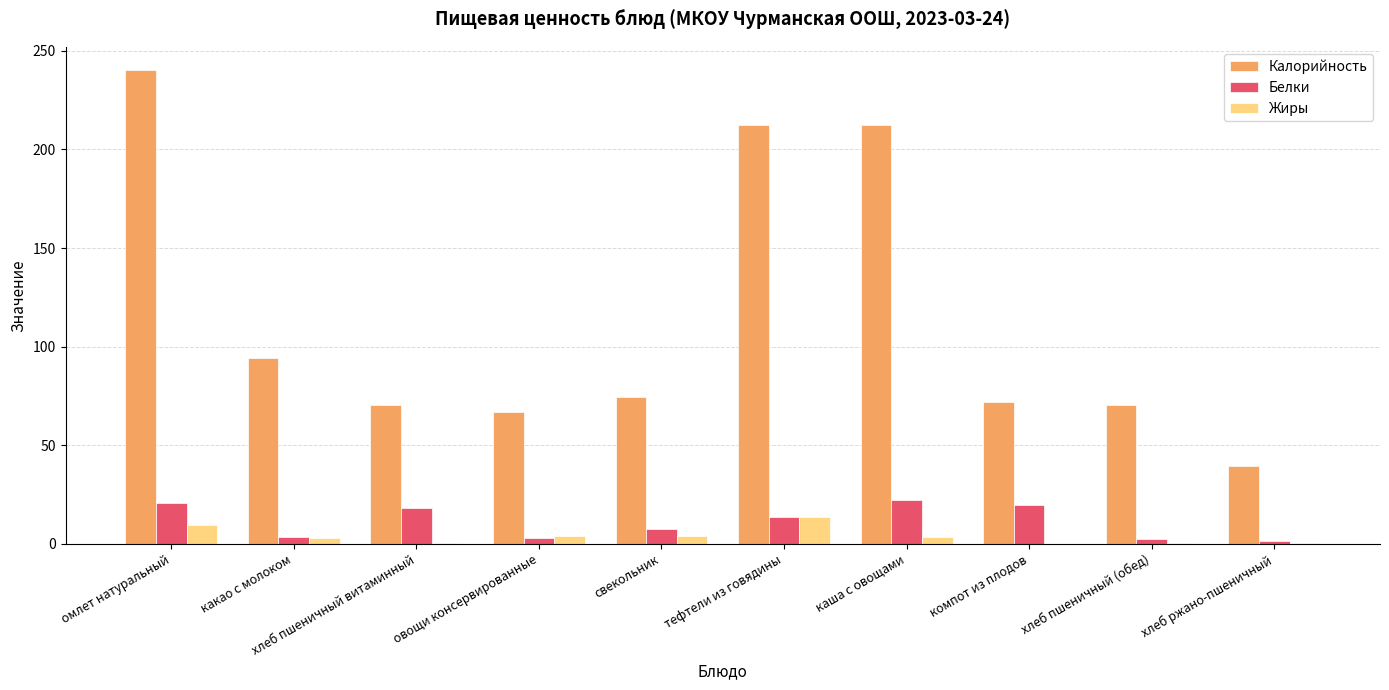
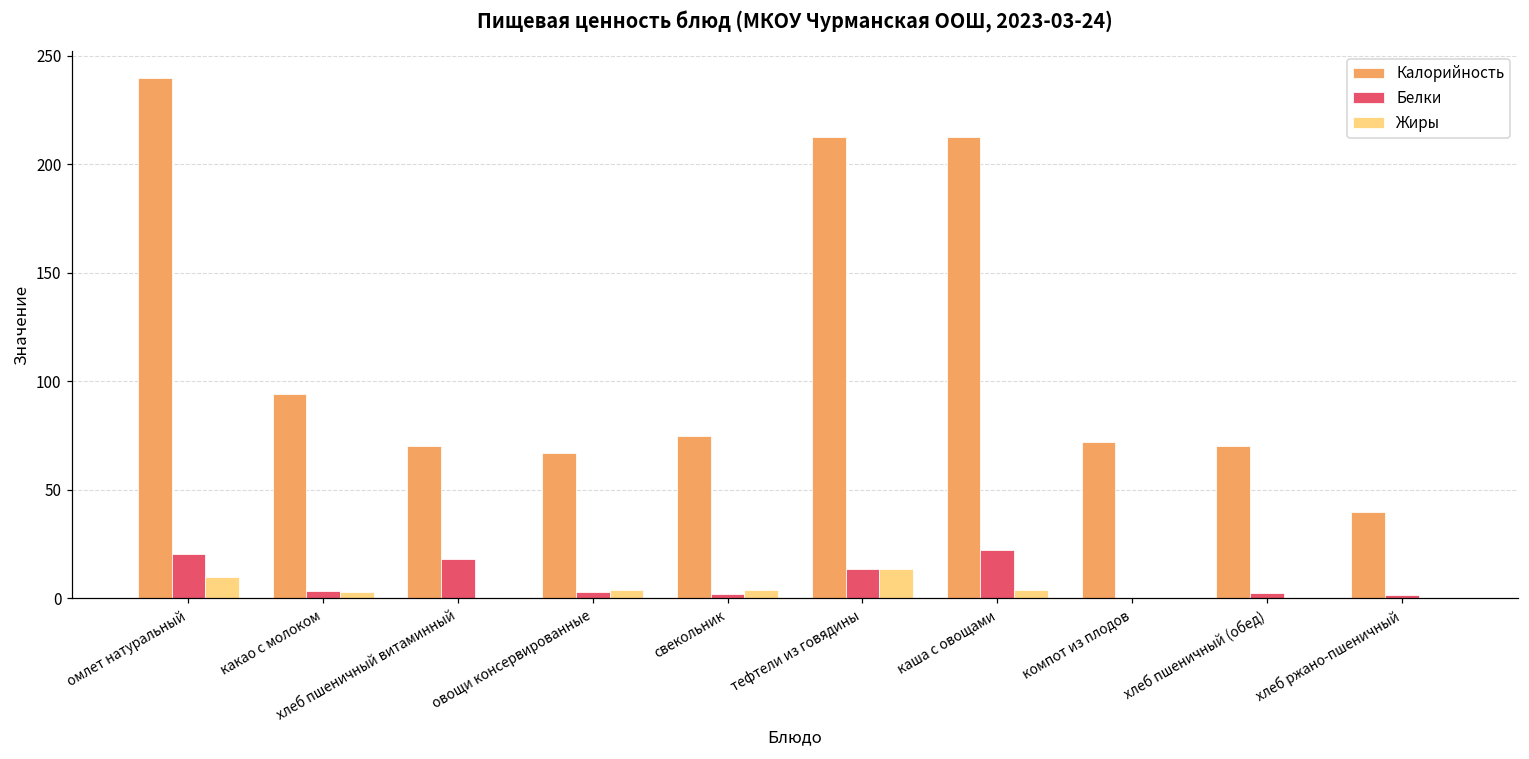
  {
    "Белки": {
      "омлет натуральный": 21,
      "какао с молоком": 3,
      "хлеб пшеничный витаминный": 18,
      "овощи консервированные": 3,
-     "свекольник": 8,
+     "свекольник": 2,
      "тефтели из говядины": 14,
      "каша с овощами": 22,
-     "компот из плодов": 20,
+     "компот из плодов": 0,
      "хлеб пшеничный (обед)": 2,
      "хлеб ржано-пшеничный": 1
    }
  }
